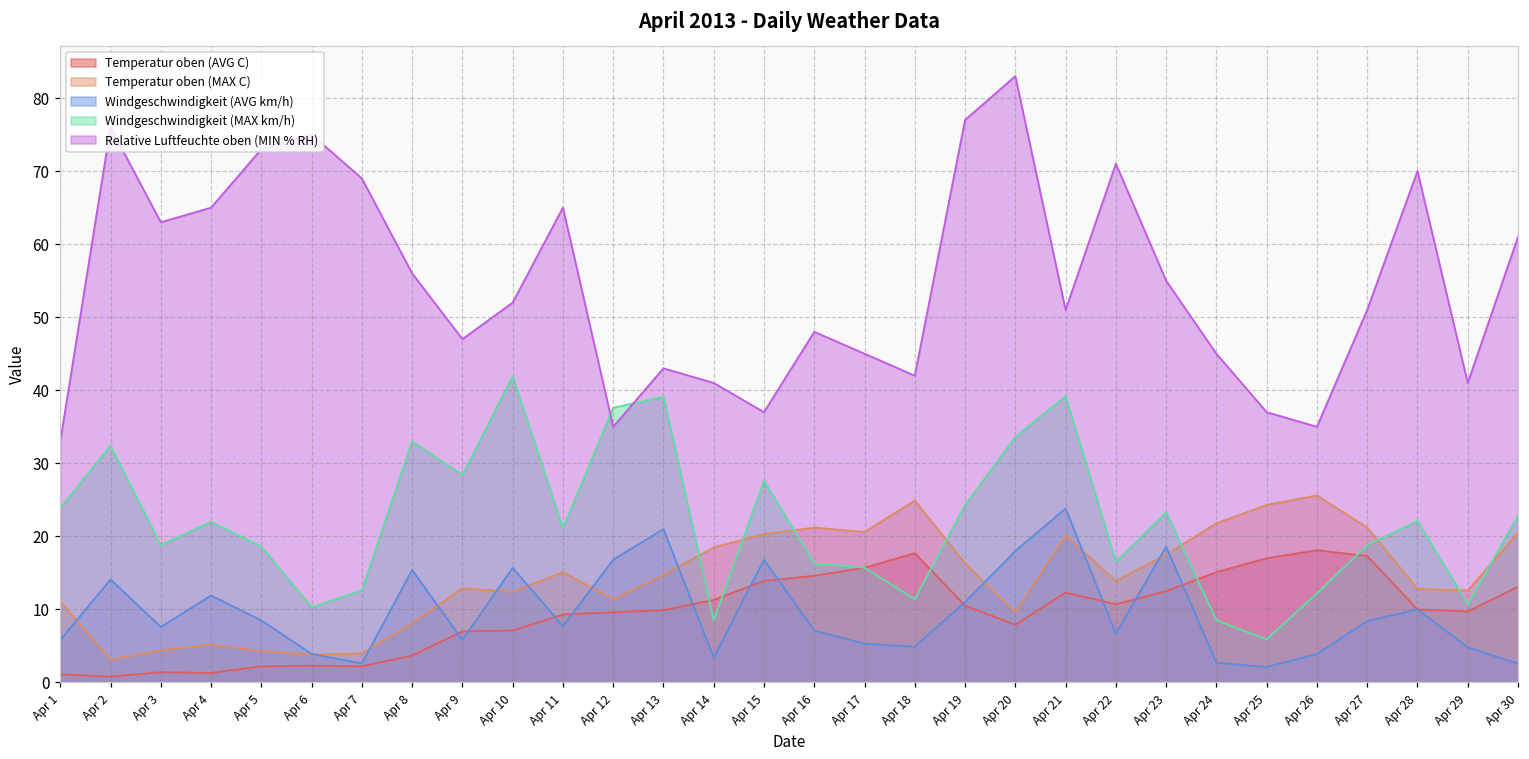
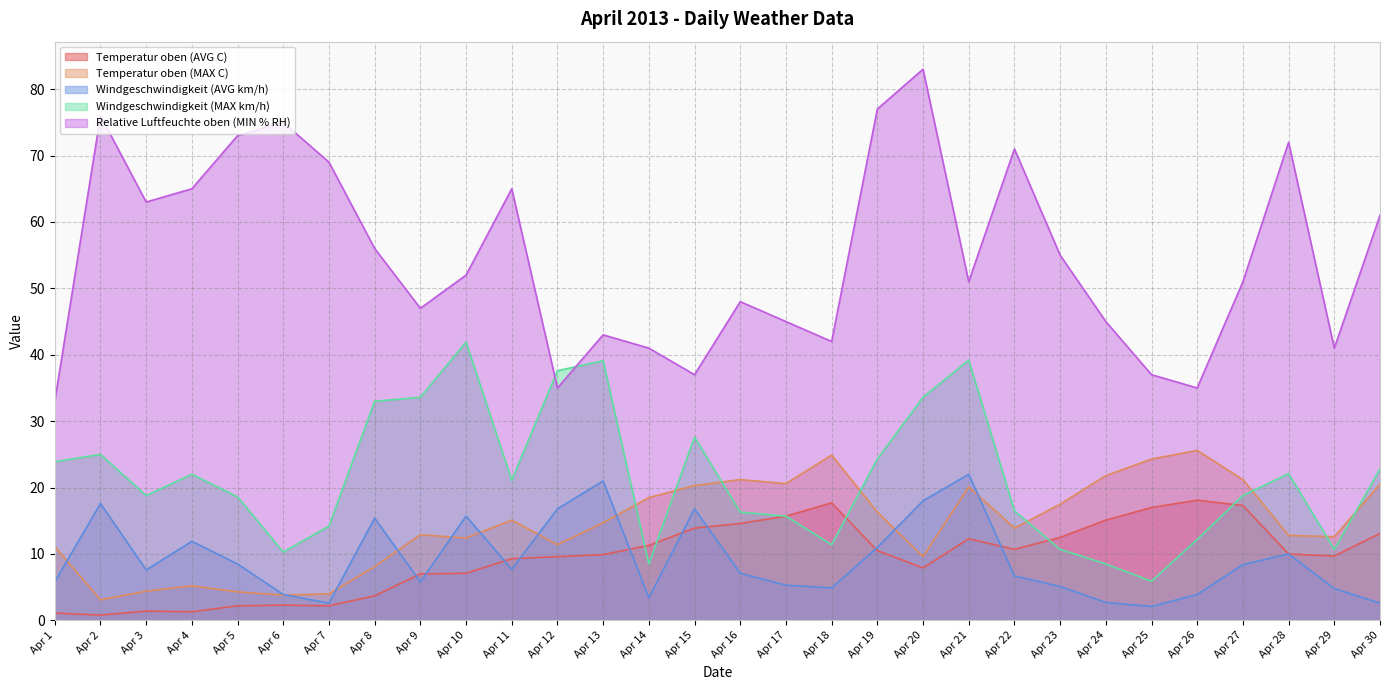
  {
    "Windgeschwindigkeit (AVG km/h)": {
      "Apr 1": 6,
-     "Apr 2": 14,
+     "Apr 2": 18,
      "Apr 3": 8,
      "Apr 4": 12,
      "Apr 5": 9,
      "Apr 7": 3,
      "Apr 8": 15,
      "Apr 9": 6,
      "Apr 10": 16,
      "Apr 11": 8,
      "Apr 12": 17,
      "Apr 13": 21,
      "Apr 14": 3,
      "Apr 15": 17,
      "Apr 16": 7,
      "Apr 17": 5,
      "Apr 18": 5,
      "Apr 19": 11,
      "Apr 20": 18,
-     "Apr 21": 24,
+     "Apr 21": 22,
      "Apr 22": 7,
-     "Apr 23": 19,
+     "Apr 23": 5,
      "Apr 24": 3,
      "Apr 25": 2,
      "Apr 26": 4,
      "Apr 27": 8,
      "Apr 29": 5,
      "Apr 30": 3
    },
    "Windgeschwindigkeit (MAX km/h)": {
      "Apr 1": 24,
-     "Apr 2": 32,
+     "Apr 2": 25,
      "Apr 3": 19,
      "Apr 4": 22,
      "Apr 5": 19,
      "Apr 6": 10,
-     "Apr 7": 13,
+     "Apr 7": 14,
      "Apr 8": 33,
-     "Apr 9": 28,
+     "Apr 9": 34,
      "Apr 10": 42,
      "Apr 11": 21,
      "Apr 12": 38,
      "Apr 13": 39,
      "Apr 14": 9,
      "Apr 15": 28,
      "Apr 16": 16,
      "Apr 18": 11,
      "Apr 19": 24,
      "Apr 20": 34,
      "Apr 21": 39,
      "Apr 22": 17,
-     "Apr 23": 23,
+     "Apr 23": 11,
      "Apr 24": 9,
      "Apr 25": 6,
      "Apr 26": 12,
      "Apr 27": 19,
      "Apr 28": 22,
      "Apr 29": 11,
      "Apr 30": 23
    },
    "Relative Luftfeuchte oben (MIN % RH)": {
      "Apr 1": 33,
      "Apr 3": 63,
      "Apr 4": 65,
      "Apr 5": 73,
      "Apr 7": 69,
      "Apr 8": 56,
      "Apr 9": 47,
      "Apr 10": 52,
      "Apr 11": 65,
      "Apr 12": 35,
      "Apr 13": 43,
      "Apr 14": 41,
      "Apr 15": 37,
      "Apr 16": 48,
      "Apr 17": 45,
      "Apr 18": 42,
      "Apr 19": 77,
      "Apr 20": 83,
      "Apr 21": 51,
      "Apr 22": 71,
      "Apr 23": 55,
      "Apr 24": 45,
      "Apr 25": 37,
      "Apr 26": 35,
      "Apr 27": 51,
-     "Apr 28": 70,
+     "Apr 28": 72,
      "Apr 29": 41,
      "Apr 30": 61
    }
  }
